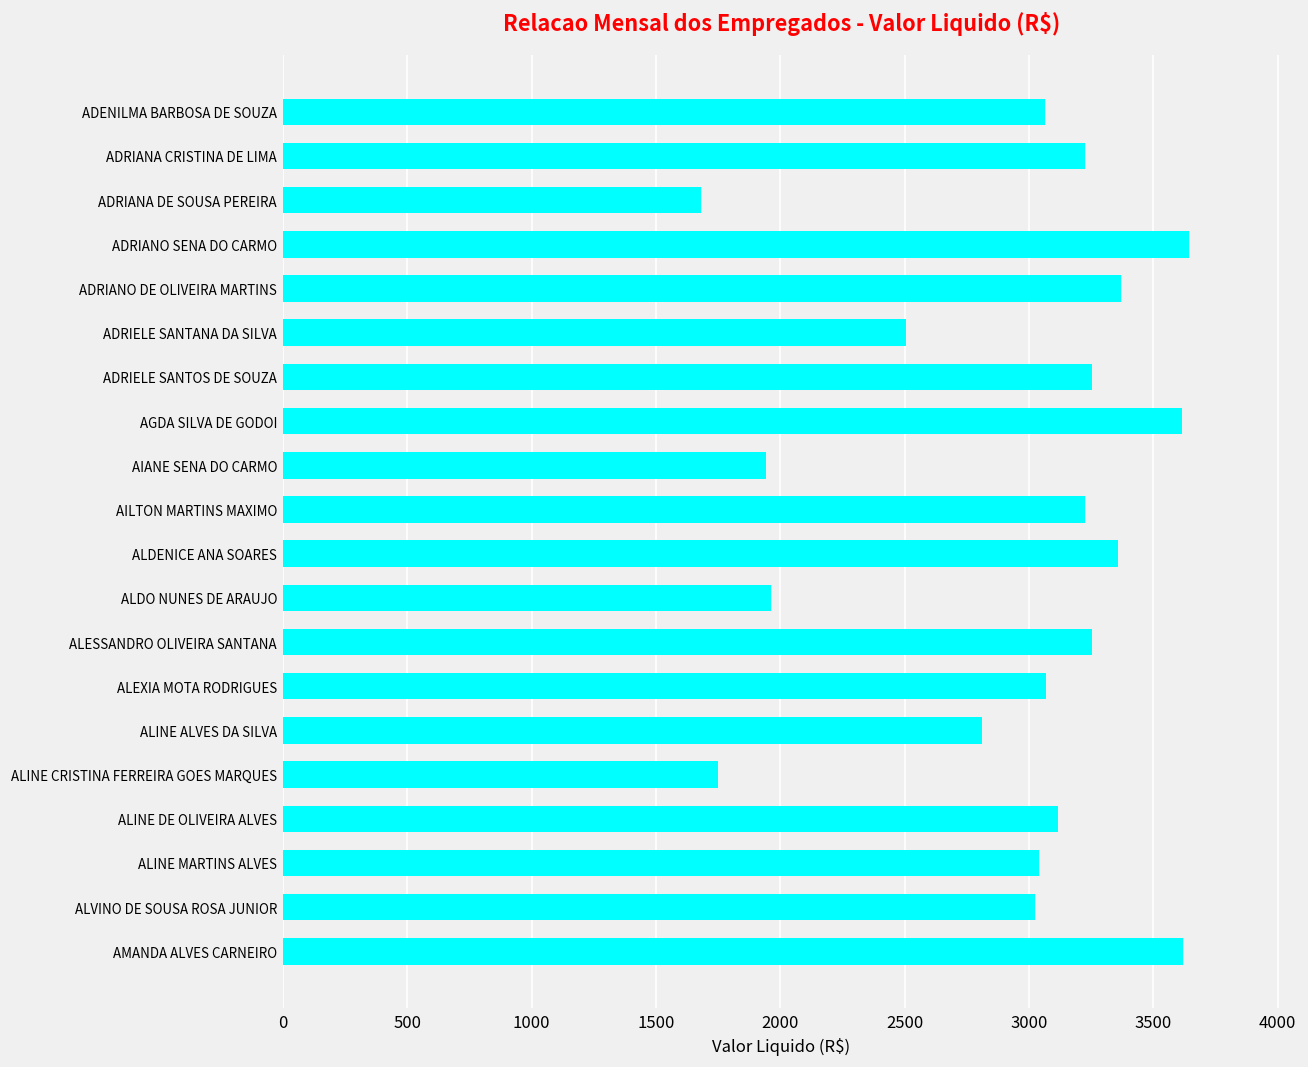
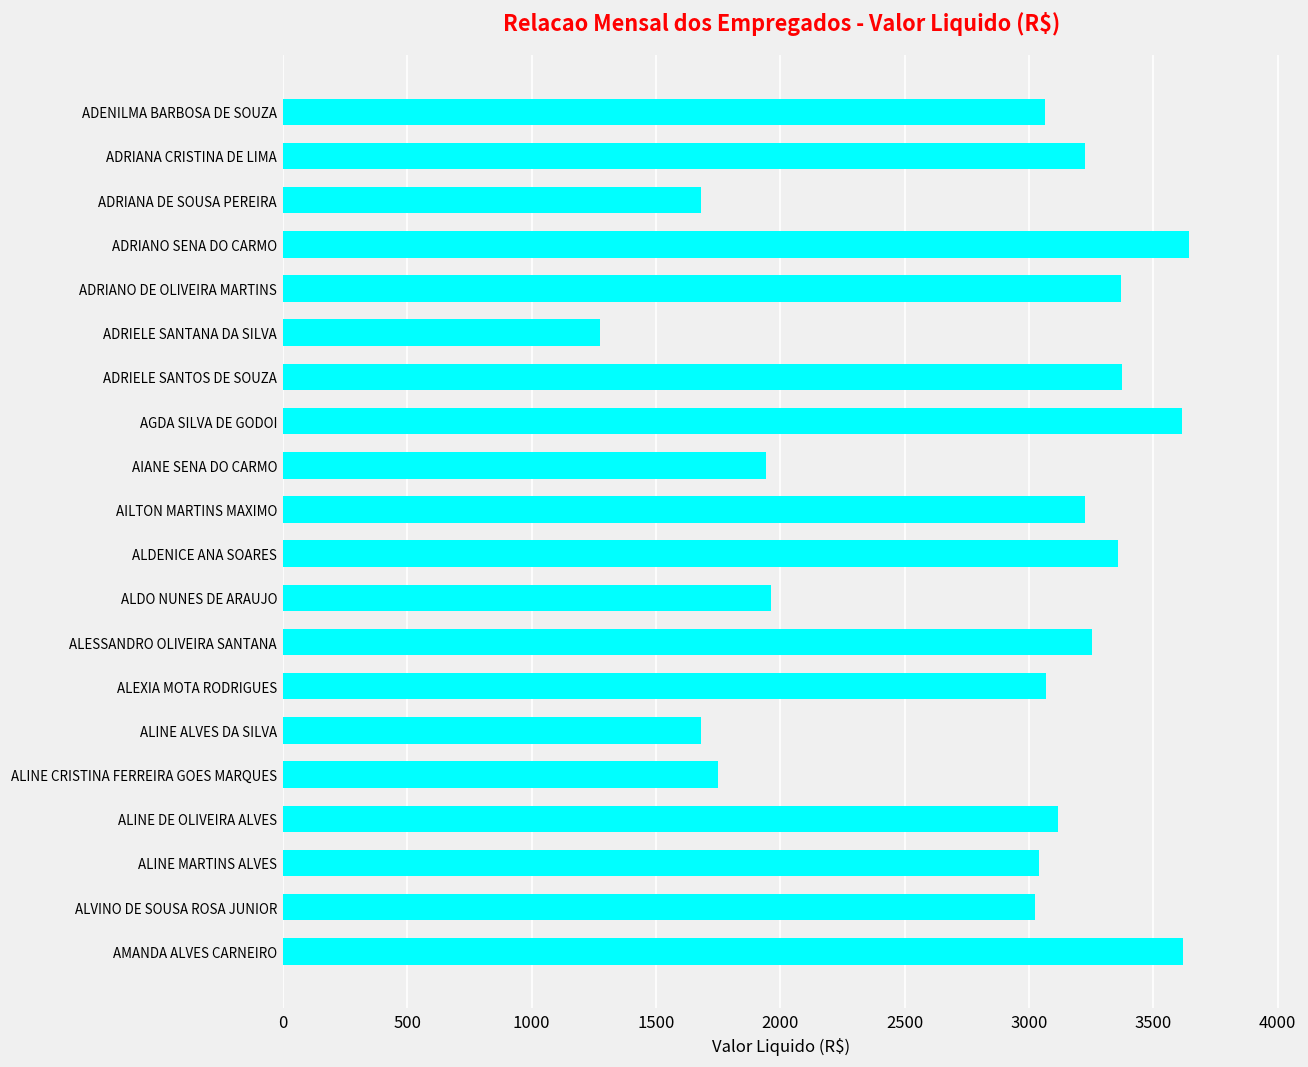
  {
    "ADENILMA BARBOSA DE SOUZA": 3070,
    "ADRIANA CRISTINA DE LIMA": 3230,
    "ADRIANA DE SOUSA PEREIRA": 1680,
    "ADRIANO SENA DO CARMO": 3640,
    "ADRIANO DE OLIVEIRA MARTINS": 3370,
-   "ADRIELE SANTANA DA SILVA": 2510,
-   "ADRIELE SANTOS DE SOUZA": 3260,
+   "ADRIELE SANTANA DA SILVA": 1280,
+   "ADRIELE SANTOS DE SOUZA": 3380,
    "AGDA SILVA DE GODOI": 3610,
    "AIANE SENA DO CARMO": 1940,
    "AILTON MARTINS MAXIMO": 3230,
    "ALDENICE ANA SOARES": 3360,
    "ALDO NUNES DE ARAUJO": 1960,
    "ALESSANDRO OLIVEIRA SANTANA": 3250,
    "ALEXIA MOTA RODRIGUES": 3070,
-   "ALINE ALVES DA SILVA": 2810,
+   "ALINE ALVES DA SILVA": 1680,
    "ALINE CRISTINA FERREIRA GOES MARQUES": 1750,
    "ALINE DE OLIVEIRA ALVES": 3120,
    "ALINE MARTINS ALVES": 3040,
    "ALVINO DE SOUSA ROSA JUNIOR": 3030,
    "AMANDA ALVES CARNEIRO": 3620
  }
